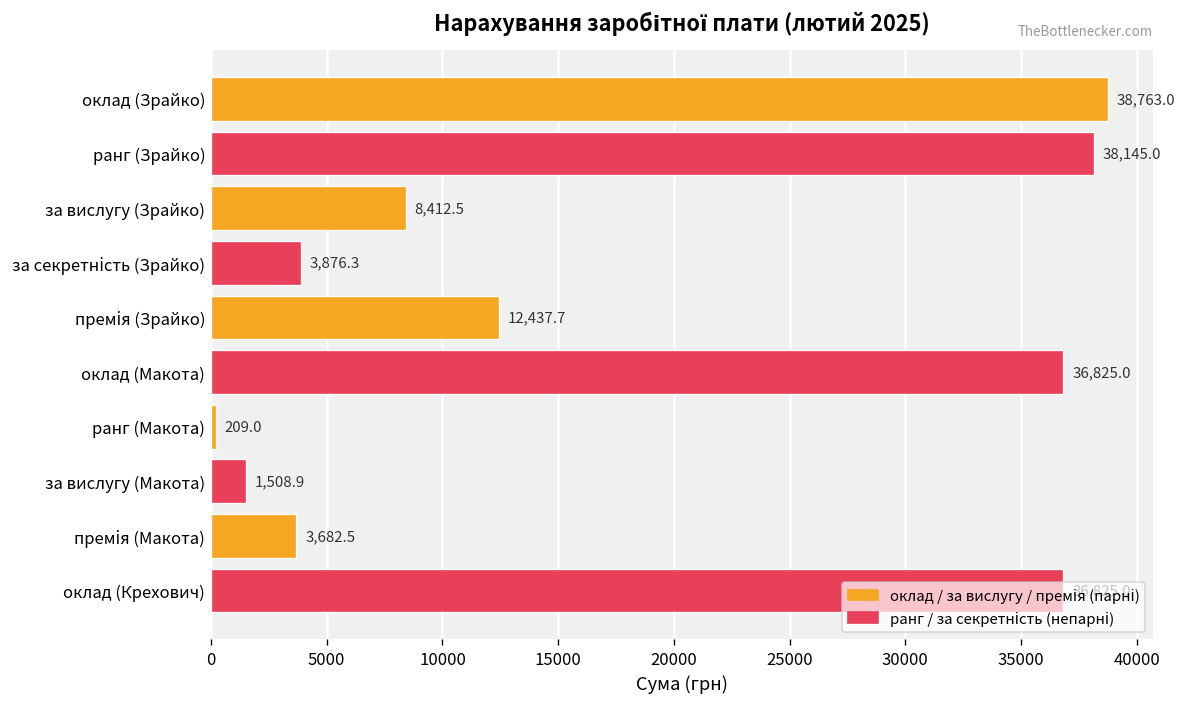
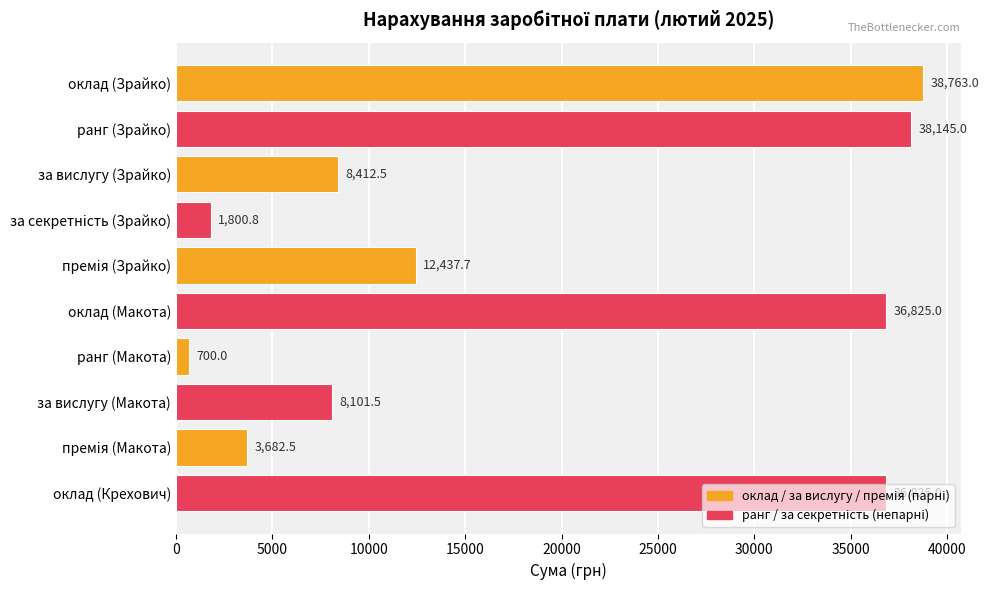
  {
    "оклад (Зрайко)": "38,763.0",
    "ранг (Зрайко)": "38,145.0",
    "за вислугу (Зрайко)": "8,412.5",
-   "за секретність (Зрайко)": "3,876.3",
+   "за секретність (Зрайко)": "1,800.8",
    "премія (Зрайко)": "12,437.7",
    "оклад (Макота)": "36,825.0",
-   "ранг (Макота)": "209.0",
-   "за вислугу (Макота)": "1,508.9",
+   "ранг (Макота)": "700.0",
+   "за вислугу (Макота)": "8,101.5",
    "премія (Макота)": "3,682.5"
  }
